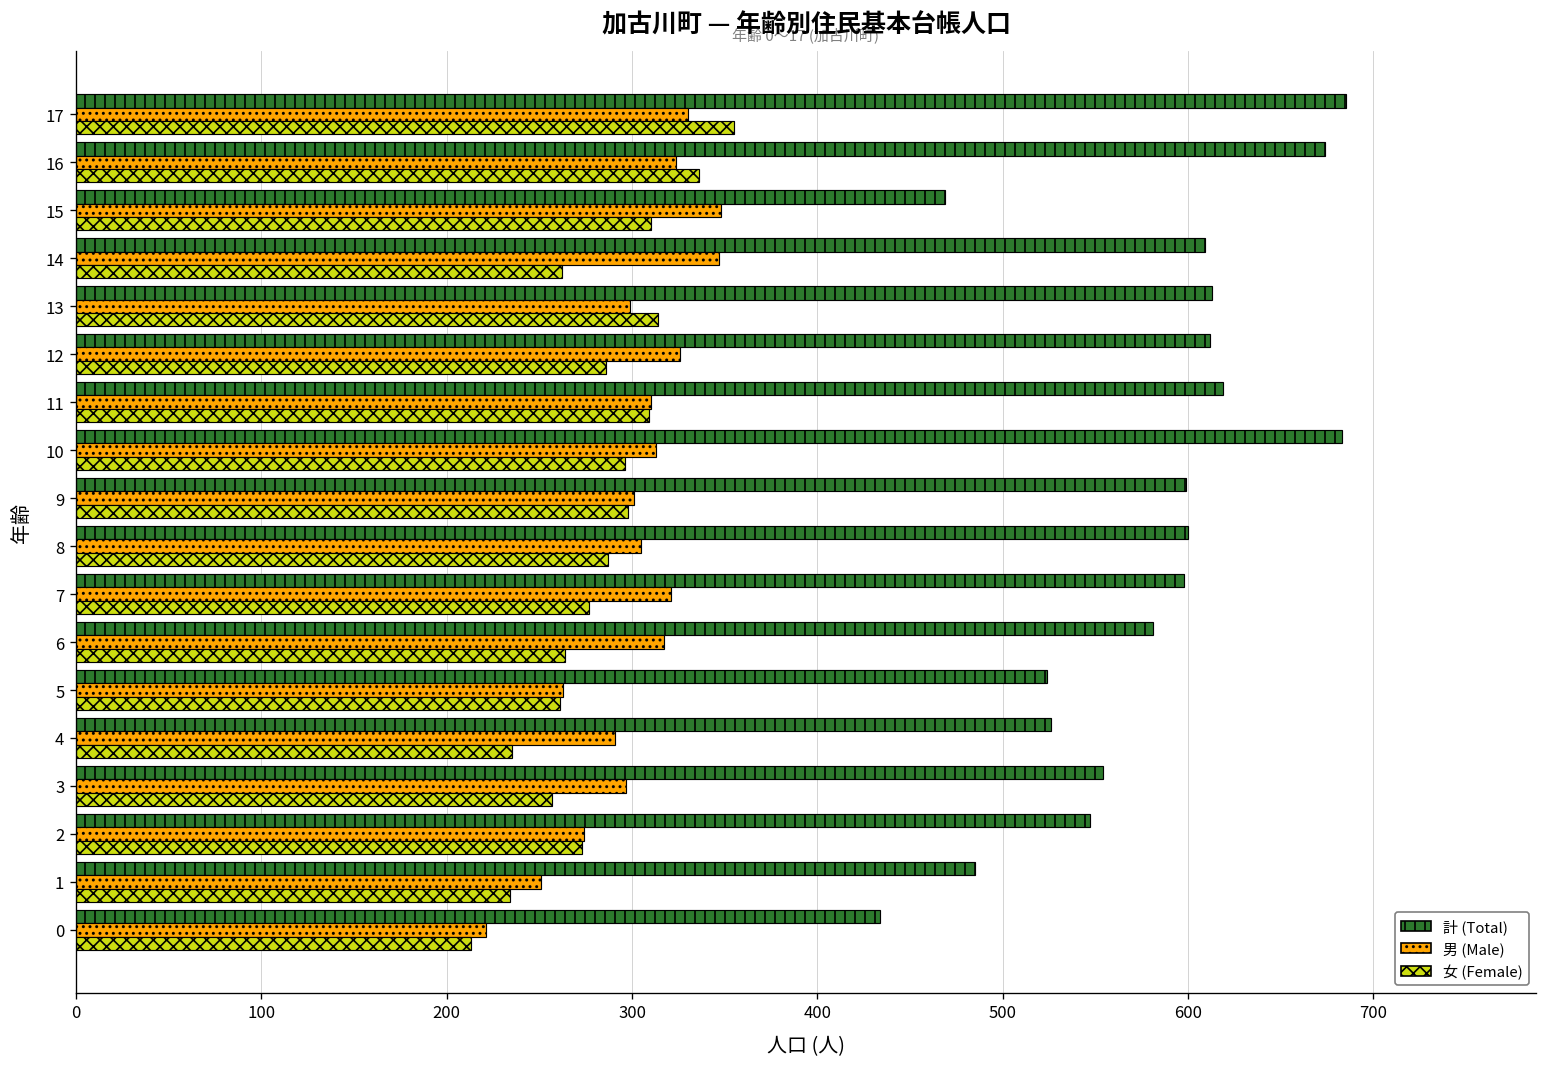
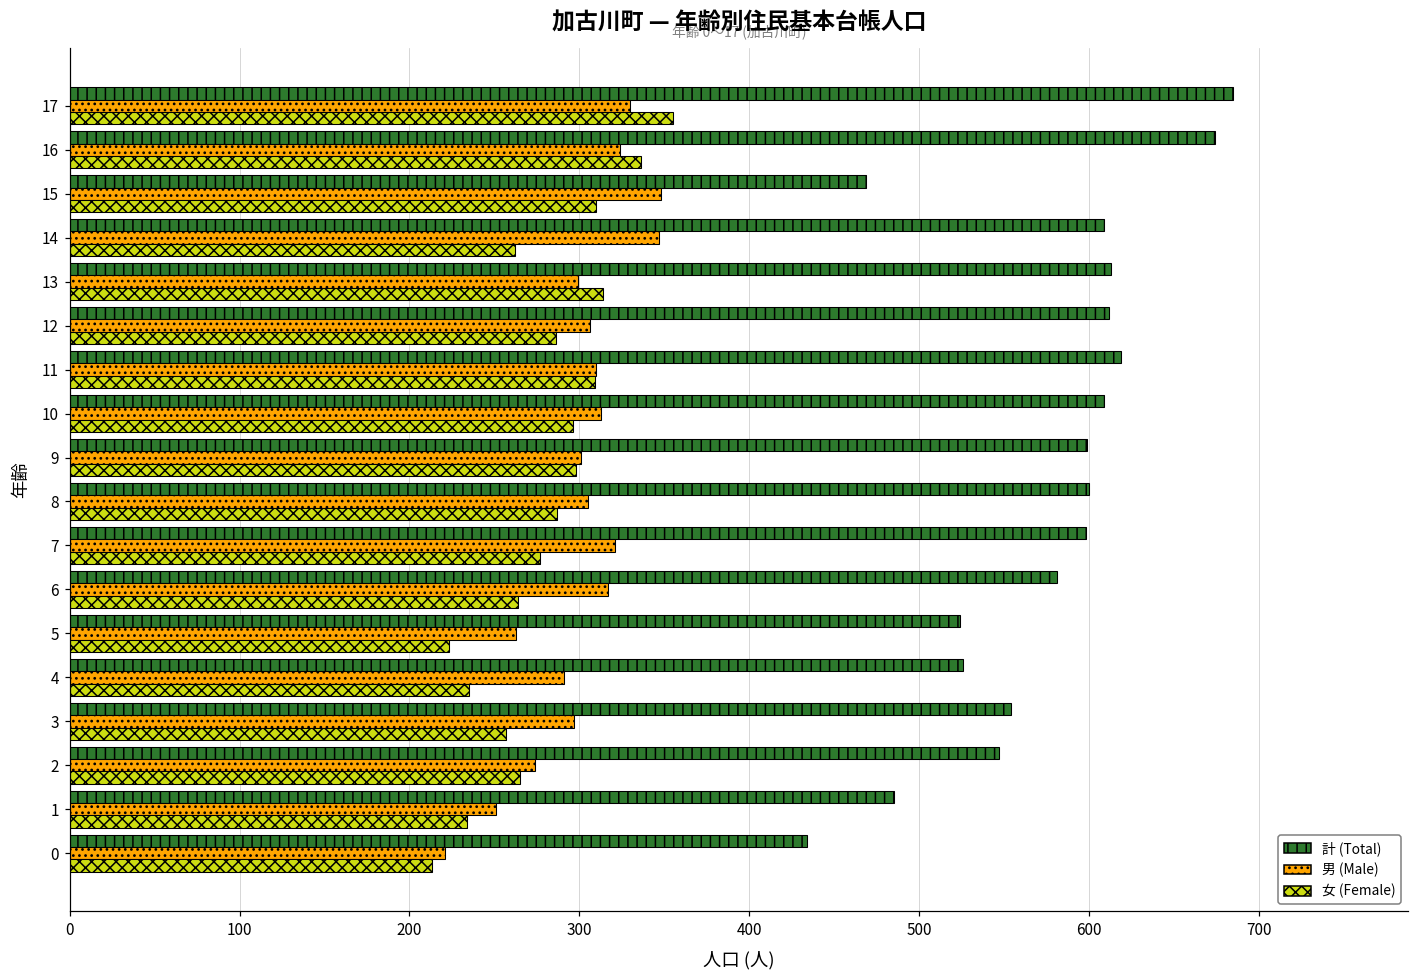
  {
    "計 (Total)": {
      "17": 685,
      "16": 674,
      "15": 469,
      "14": 609,
      "13": 613,
      "12": 612,
      "11": 619,
-     "10": 683,
+     "10": 609,
      "9": 599,
      "8": 600,
      "7": 598,
      "6": 581,
      "5": 524,
      "4": 526,
      "3": 554,
      "2": 547,
      "1": 485,
      "0": 434
    },
    "男 (Male)": {
      "17": 330,
      "16": 324,
      "15": 348,
      "14": 347,
      "13": 299,
-     "12": 326,
+     "12": 306,
      "11": 310,
      "10": 313,
      "9": 301,
      "8": 305,
      "7": 321,
      "6": 317,
      "5": 263,
      "4": 291,
      "3": 297,
      "2": 274,
      "1": 251,
      "0": 221
    },
    "女 (Female)": {
      "17": 355,
      "16": 336,
      "15": 310,
      "14": 262,
      "13": 314,
      "12": 286,
      "11": 309,
      "10": 296,
      "9": 298,
      "8": 287,
      "7": 277,
      "6": 264,
-     "5": 261,
+     "5": 223,
      "4": 235,
      "3": 257,
-     "2": 273,
+     "2": 265,
      "1": 234,
      "0": 213
    }
  }
